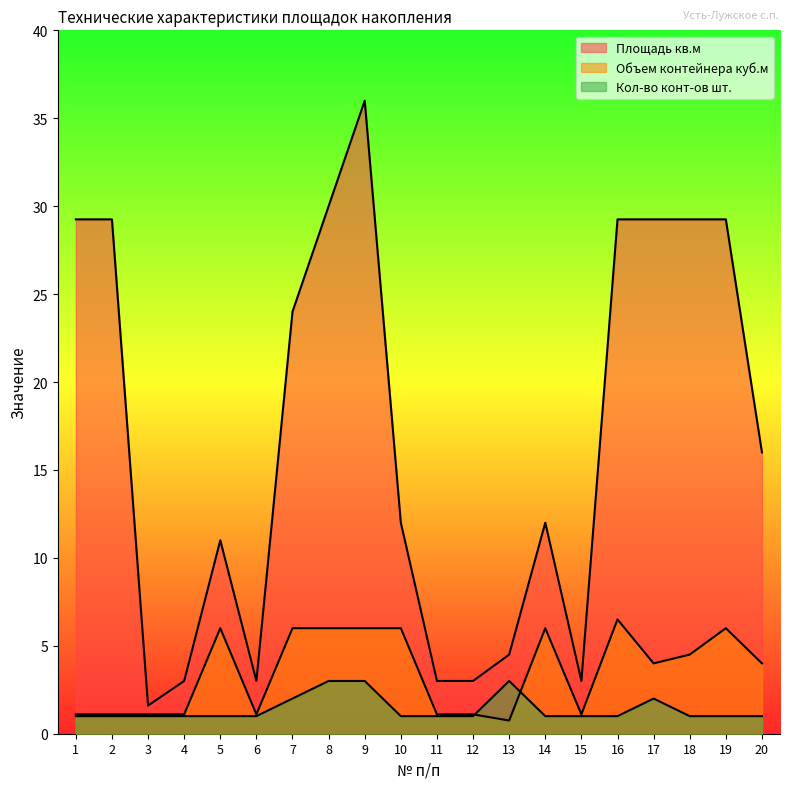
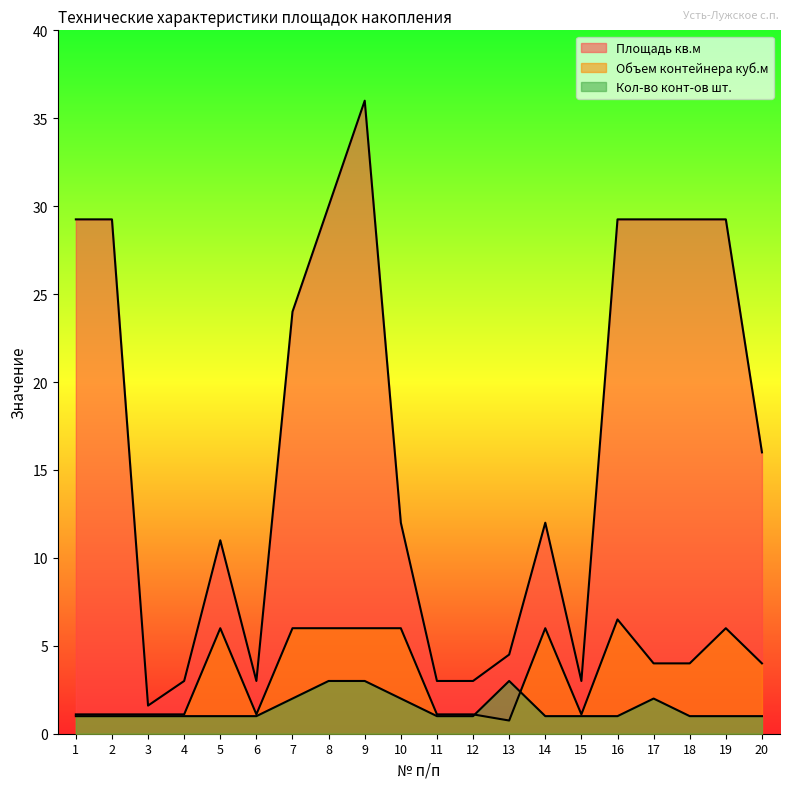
  {
    "Площадь кв.м": {
      "1": 29.3,
      "2": 29.3,
      "3": 1.6,
      "4": 3.0,
      "5": 11.0,
      "6": 3.0,
      "7": 24.0,
      "8": 30.0,
      "9": 36.0,
      "10": 12.0,
      "11": 3.0,
      "12": 3.0,
      "13": 4.5,
      "14": 12.0,
      "15": 3.0,
      "16": 29.3,
      "17": 29.3,
      "18": 29.3,
      "19": 29.3,
      "20": 16.0
    },
    "Объем контейнера куб.м": {
      "5": 6.0,
      "7": 6.0,
      "8": 6.0,
      "9": 6.0,
      "10": 6.0,
      "13": 0.8,
      "14": 6.0,
      "16": 6.5,
      "17": 4.0,
-     "18": 4.5,
+     "18": 4.0,
      "19": 6.0,
      "20": 4.0
    },
    "Кол-во конт-ов шт.": {
      "5": 1,
      "7": 2,
      "8": 3,
      "9": 3,
-     "10": 1,
+     "10": 2,
      "13": 3,
      "14": 1,
      "16": 1,
      "17": 2,
      "18": 1,
      "19": 1,
      "20": 1
    }
  }
